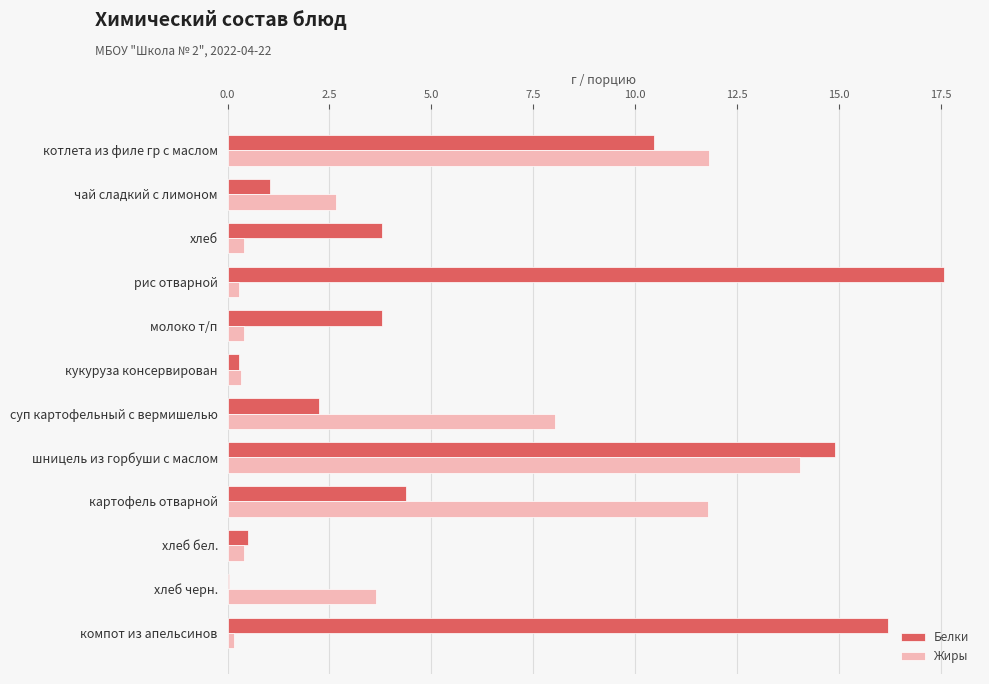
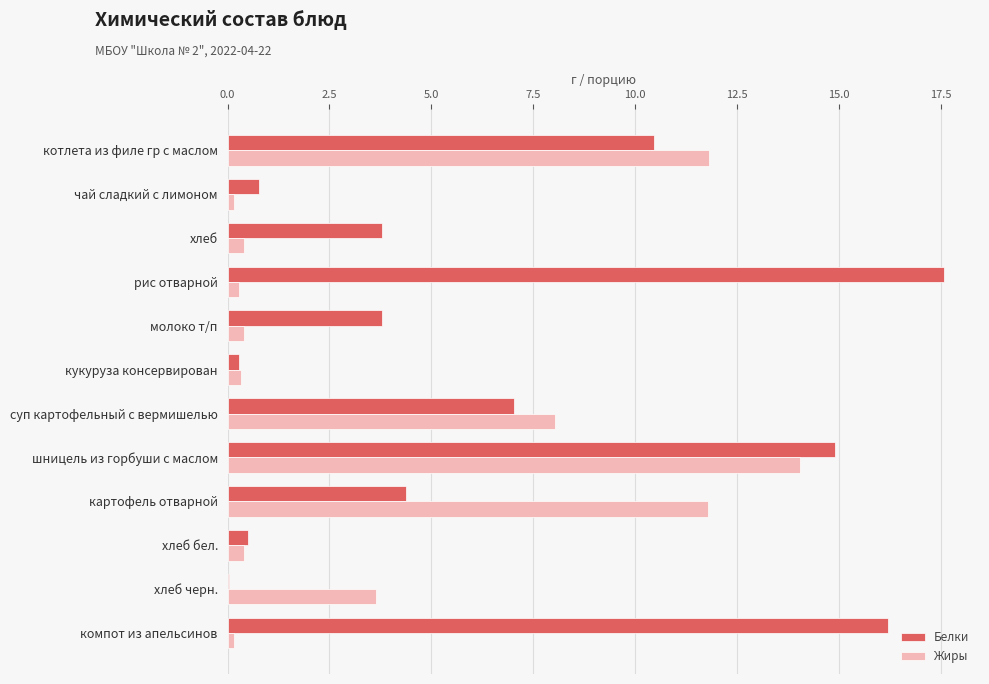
  {
    "Белки": {
      "котлета из филе гр с маслом": 10.5,
-     "чай сладкий с лимоном": 1.0,
+     "чай сладкий с лимоном": 0.8,
      "хлеб": 3.8,
      "рис отварной": 17.6,
      "молоко т/п": 3.8,
      "кукуруза консервирован": 0.3,
-     "суп картофельный с вермишелью": 2.3,
+     "суп картофельный с вермишелью": 7.0,
      "шницель из горбуши с маслом": 14.9,
      "картофель отварной": 4.4,
      "хлеб бел.": 0.5,
      "компот из апельсинов": 16.2
    },
    "Жиры": {
      "котлета из филе гр с маслом": 11.8,
-     "чай сладкий с лимоном": 2.7,
+     "чай сладкий с лимоном": 0.2,
      "хлеб": 0.4,
      "рис отварной": 0.3,
      "молоко т/п": 0.4,
      "кукуруза консервирован": 0.3,
      "суп картофельный с вермишелью": 8.0,
      "шницель из горбуши с маслом": 14.0,
      "картофель отварной": 11.8,
      "хлеб бел.": 0.4,
      "хлеб черн.": 3.6,
      "компот из апельсинов": 0.2
    }
  }
